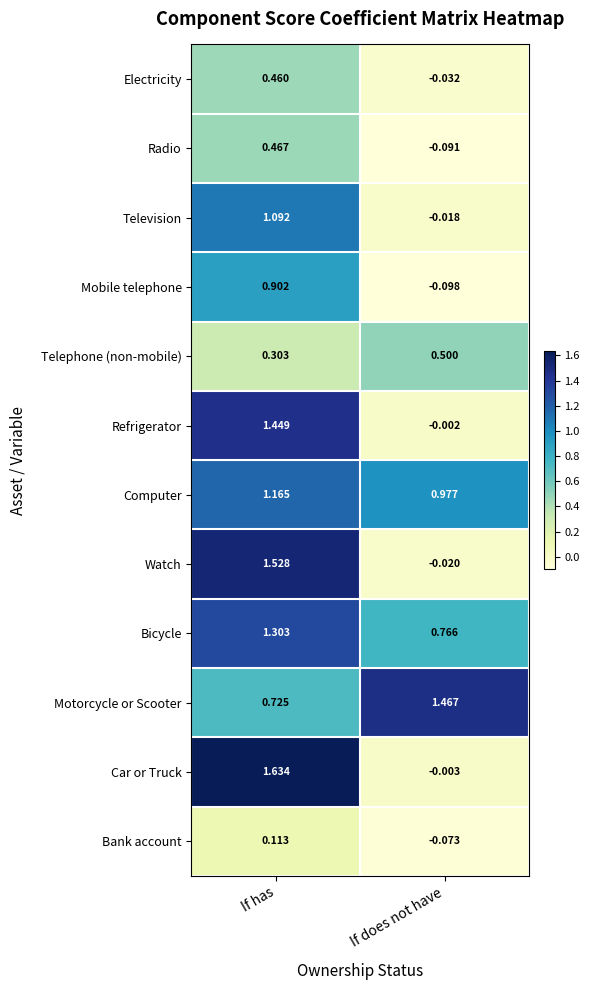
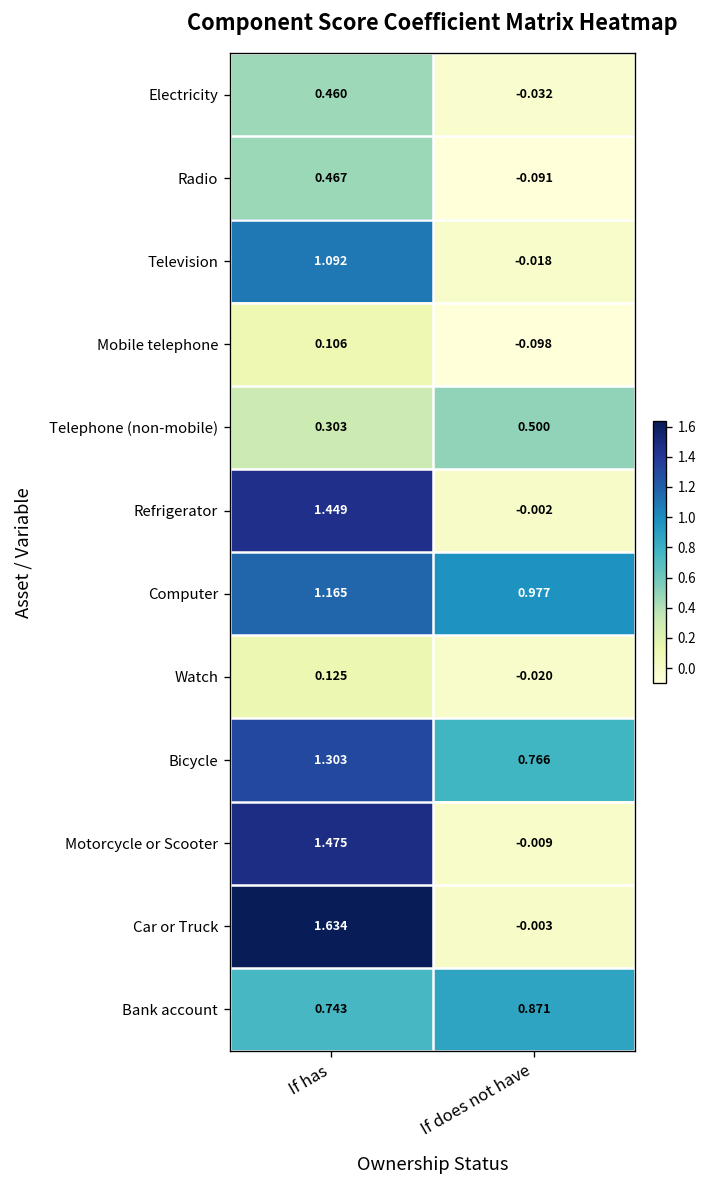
  {
    "Electricity": {
      "If has": 0.460,
      "If does not have": -0.032
    },
    "Radio": {
      "If has": 0.467,
      "If does not have": -0.091
    },
    "Television": {
      "If has": 1.092,
      "If does not have": -0.018
    },
    "Mobile telephone": {
-     "If has": 0.902,
+     "If has": 0.106,
      "If does not have": -0.098
    },
    "Telephone (non-mobile)": {
      "If has": 0.303,
      "If does not have": 0.500
    },
    "Refrigerator": {
      "If has": 1.449,
      "If does not have": -0.002
    },
    "Computer": {
      "If has": 1.165,
      "If does not have": 0.977
    },
    "Watch": {
-     "If has": 1.528,
+     "If has": 0.125,
      "If does not have": -0.020
    },
    "Bicycle": {
      "If has": 1.303,
      "If does not have": 0.766
    },
    "Motorcycle or Scooter": {
-     "If has": 0.725,
-     "If does not have": 1.467
+     "If has": 1.475,
+     "If does not have": -0.009
    },
    "Car or Truck": {
      "If has": 1.634,
      "If does not have": -0.003
    },
    "Bank account": {
-     "If has": 0.113,
-     "If does not have": -0.073
+     "If has": 0.743,
+     "If does not have": 0.871
    }
  }
